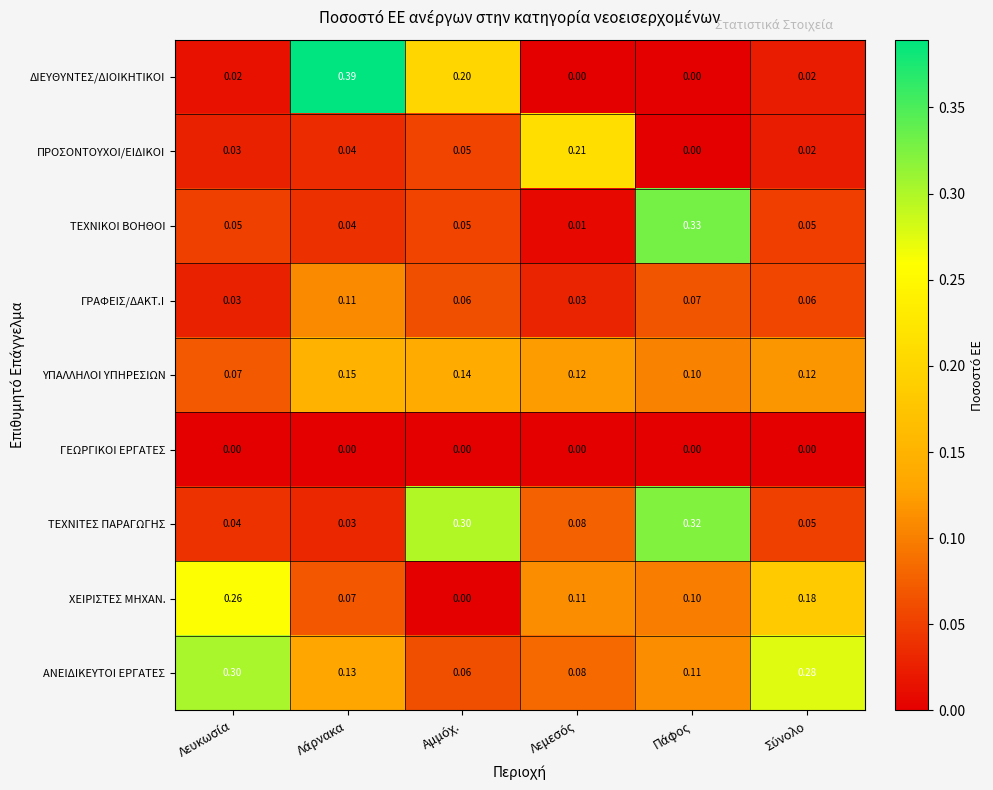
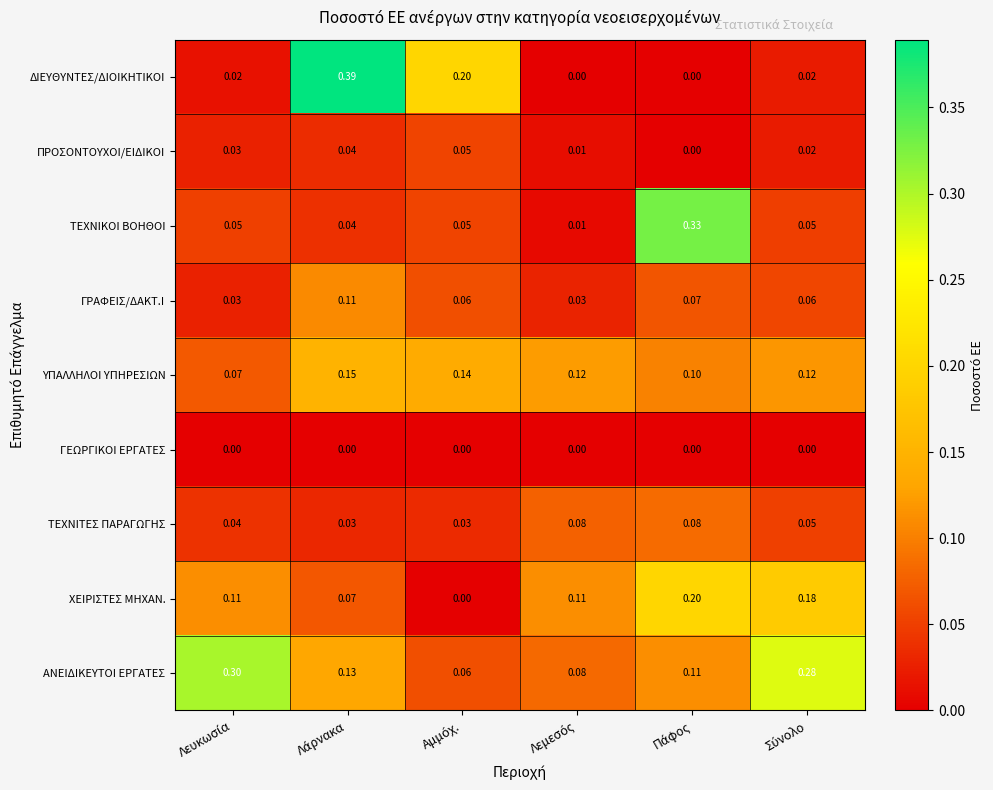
  {
    "ΔΙΕΥΘΥΝΤΕΣ/ΔΙΟΙΚΗΤΙΚΟΙ": {
      "Λευκωσία": 0.02,
      "Λάρνακα": 0.39,
      "Αμμόχ.": 0.20,
      "Λεμεσός": 0.00,
      "Πάφος": 0.00,
      "Σύνολο": 0.02
    },
    "ΠΡΟΣΟΝΤΟΥΧΟΙ/ΕΙΔΙΚΟΙ": {
      "Λευκωσία": 0.03,
      "Λάρνακα": 0.04,
      "Αμμόχ.": 0.05,
-     "Λεμεσός": 0.21,
+     "Λεμεσός": 0.01,
      "Πάφος": 0.00,
      "Σύνολο": 0.02
    },
    "ΤΕΧΝΙΚΟΙ ΒΟΗΘΟΙ": {
      "Λευκωσία": 0.05,
      "Λάρνακα": 0.04,
      "Αμμόχ.": 0.05,
      "Λεμεσός": 0.01,
      "Πάφος": 0.33,
      "Σύνολο": 0.05
    },
    "ΓΡΑΦΕΙΣ/ΔΑΚΤ.Ι": {
      "Λευκωσία": 0.03,
      "Λάρνακα": 0.11,
      "Αμμόχ.": 0.06,
      "Λεμεσός": 0.03,
      "Πάφος": 0.07,
      "Σύνολο": 0.06
    },
    "ΥΠΑΛΛΗΛΟΙ ΥΠΗΡΕΣΙΩΝ": {
      "Λευκωσία": 0.07,
      "Λάρνακα": 0.15,
      "Αμμόχ.": 0.14,
      "Λεμεσός": 0.12,
      "Πάφος": 0.10,
      "Σύνολο": 0.12
    },
    "ΓΕΩΡΓΙΚΟΙ ΕΡΓΑΤΕΣ": {
      "Λευκωσία": 0.00,
      "Λάρνακα": 0.00,
      "Αμμόχ.": 0.00,
      "Λεμεσός": 0.00,
      "Πάφος": 0.00,
      "Σύνολο": 0.00
    },
    "ΤΕΧΝΙΤΕΣ ΠΑΡΑΓΩΓΗΣ": {
      "Λευκωσία": 0.04,
      "Λάρνακα": 0.03,
-     "Αμμόχ.": 0.30,
+     "Αμμόχ.": 0.03,
      "Λεμεσός": 0.08,
-     "Πάφος": 0.32,
+     "Πάφος": 0.08,
      "Σύνολο": 0.05
    },
    "ΧΕΙΡΙΣΤΕΣ ΜΗΧΑΝ.": {
-     "Λευκωσία": 0.26,
+     "Λευκωσία": 0.11,
      "Λάρνακα": 0.07,
      "Αμμόχ.": 0.00,
      "Λεμεσός": 0.11,
-     "Πάφος": 0.10,
+     "Πάφος": 0.20,
      "Σύνολο": 0.18
    },
    "ΑΝΕΙΔΙΚΕΥΤΟΙ ΕΡΓΑΤΕΣ": {
      "Λευκωσία": 0.30,
      "Λάρνακα": 0.13,
      "Αμμόχ.": 0.06,
      "Λεμεσός": 0.08,
      "Πάφος": 0.11,
      "Σύνολο": 0.28
    }
  }
